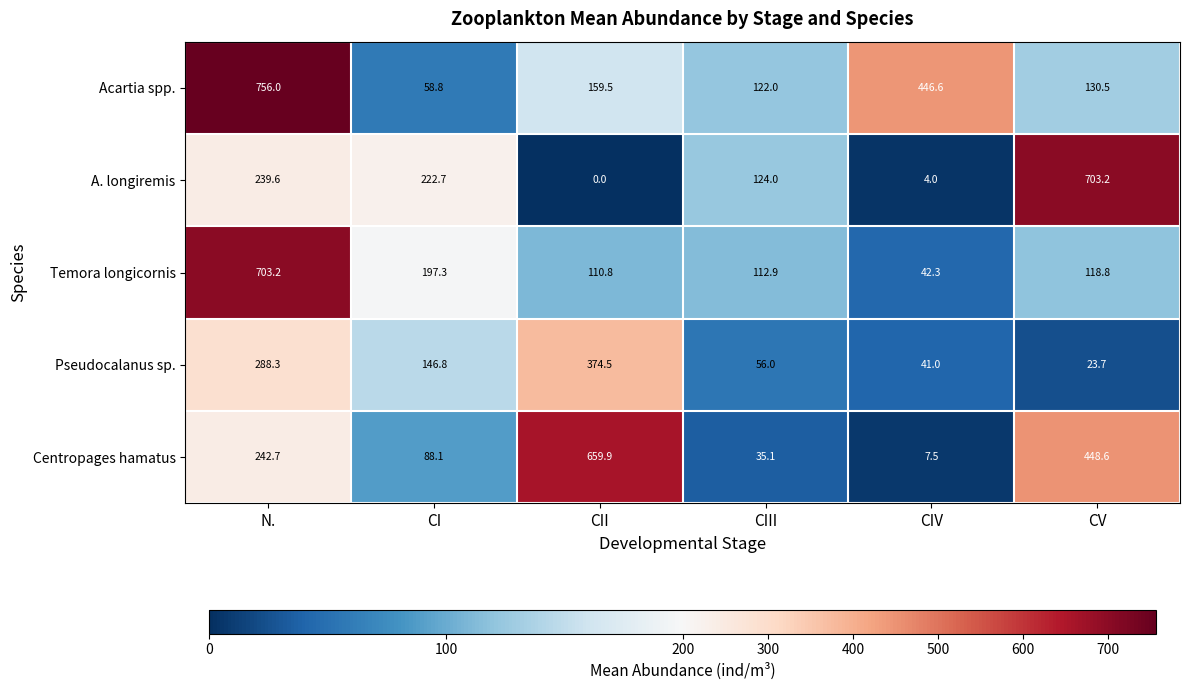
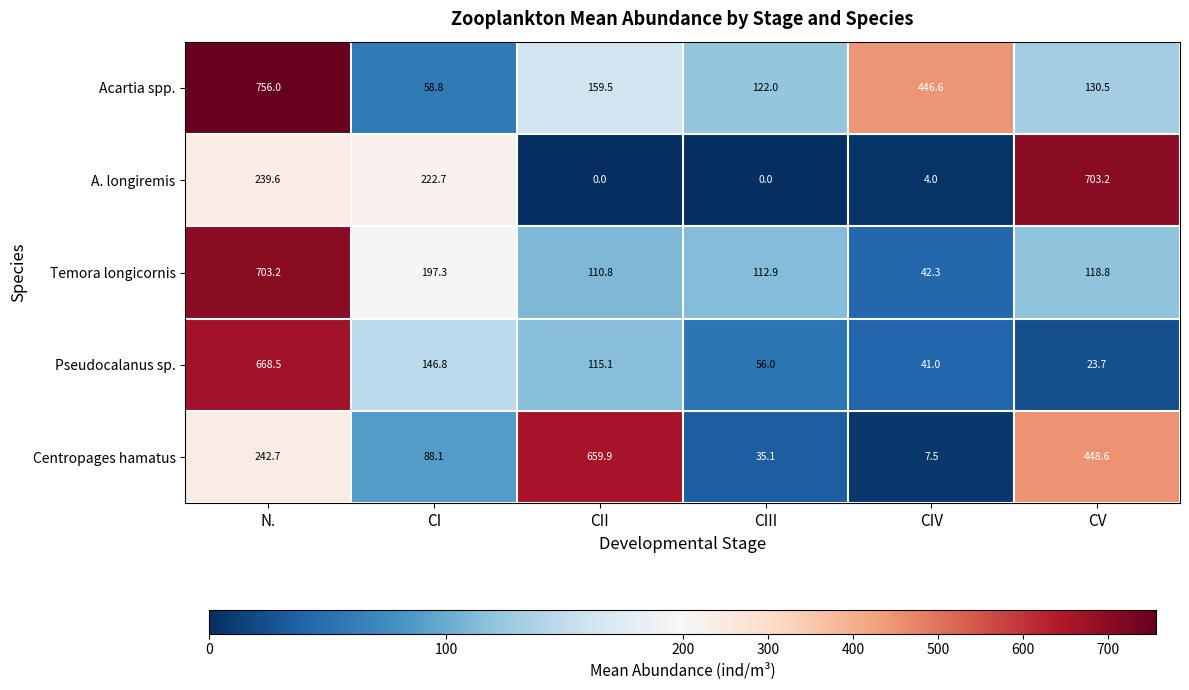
  {
    "Acartia spp.": {
      "N.": 756.0,
      "CI": 58.8,
      "CII": 159.5,
      "CIII": 122.0,
      "CIV": 446.6,
      "CV": 130.5
    },
    "A. longiremis": {
      "N.": 239.6,
      "CI": 222.7,
      "CII": 0.0,
-     "CIII": 124.0,
+     "CIII": 0.0,
      "CIV": 4.0,
      "CV": 703.2
    },
    "Temora longicornis": {
      "N.": 703.2,
      "CI": 197.3,
      "CII": 110.8,
      "CIII": 112.9,
      "CIV": 42.3,
      "CV": 118.8
    },
    "Pseudocalanus sp.": {
-     "N.": 288.3,
+     "N.": 668.5,
      "CI": 146.8,
-     "CII": 374.5,
+     "CII": 115.1,
      "CIII": 56.0,
      "CIV": 41.0,
      "CV": 23.7
    },
    "Centropages hamatus": {
      "N.": 242.7,
      "CI": 88.1,
      "CII": 659.9,
      "CIII": 35.1,
      "CIV": 7.5,
      "CV": 448.6
    }
  }
